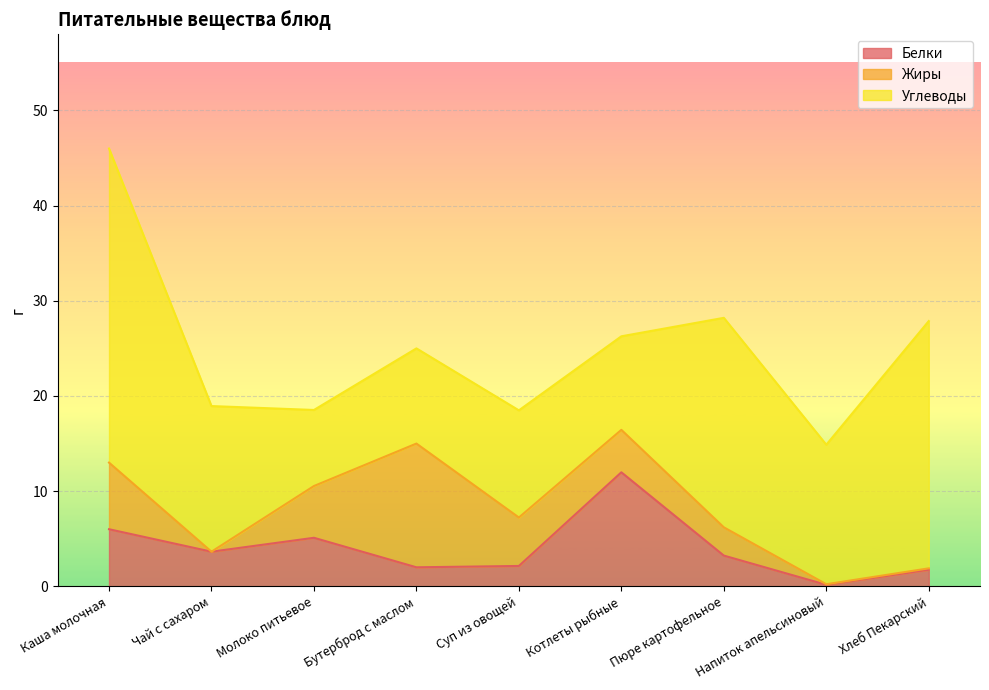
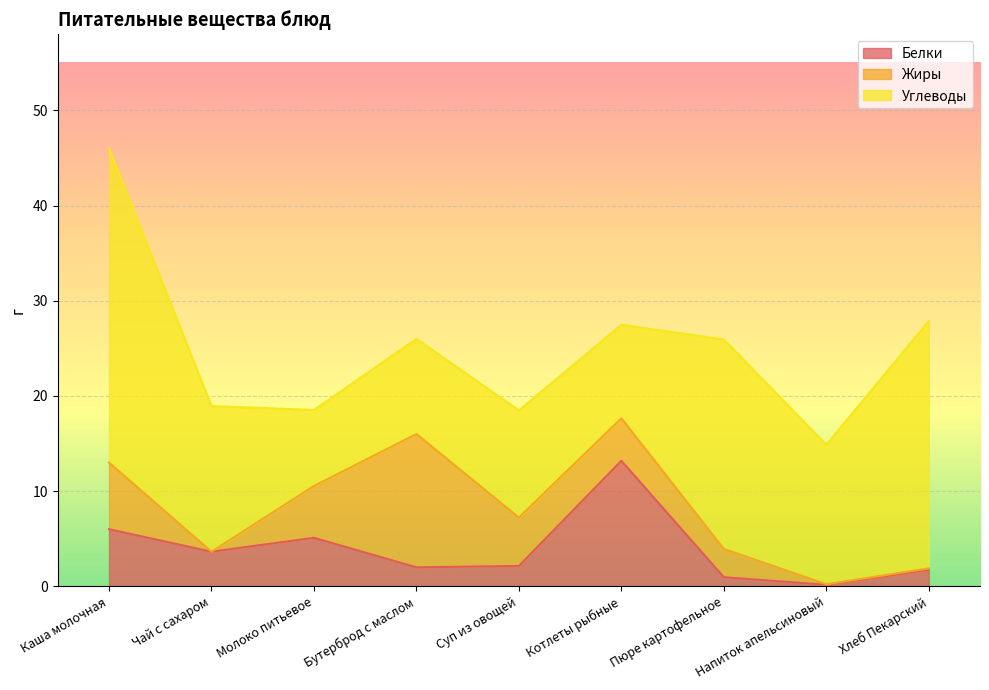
  {
    "Белки": {
      "Каша молочная": 6,
      "Молоко питьевое": 5,
      "Бутерброд с маслом": 2,
      "Суп из овощей": 2,
-     "Котлеты рыбные": 12,
-     "Пюре картофельное": 3
+     "Котлеты рыбные": 13,
+     "Пюре картофельное": 1
    },
    "Жиры": {
      "Каша молочная": 7,
      "Молоко питьевое": 5,
-     "Бутерброд с маслом": 13,
+     "Бутерброд с маслом": 14,
      "Суп из овощей": 5,
      "Котлеты рыбные": 4,
      "Пюре картофельное": 3
    },
    "Углеводы": {
      "Каша молочная": 33,
      "Чай с сахаром": 15,
      "Молоко питьевое": 8,
      "Бутерброд с маслом": 10,
      "Суп из овощей": 11,
      "Котлеты рыбные": 10,
      "Пюре картофельное": 22,
      "Напиток апельсиновый": 15,
      "Хлеб Пекарский": 26
    }
  }
